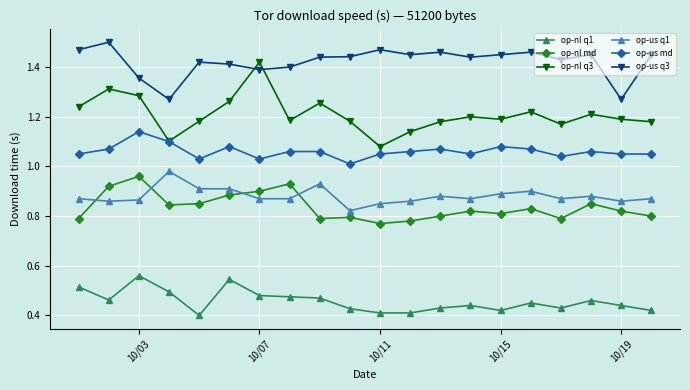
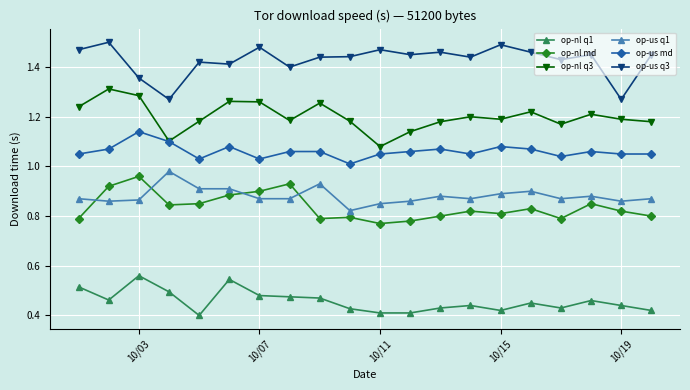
  {
    "op-nl q3": {
      "10/03": 1.29,
-     "10/07": 1.42,
+     "10/07": 1.26,
      "10/11": 1.08,
      "10/15": 1.19,
      "10/19": 1.19
    },
    "op-us q3": {
      "10/03": 1.36,
-     "10/07": 1.39,
+     "10/07": 1.48,
      "10/11": 1.47,
-     "10/15": 1.45,
+     "10/15": 1.49,
      "10/19": 1.27
    }
  }
